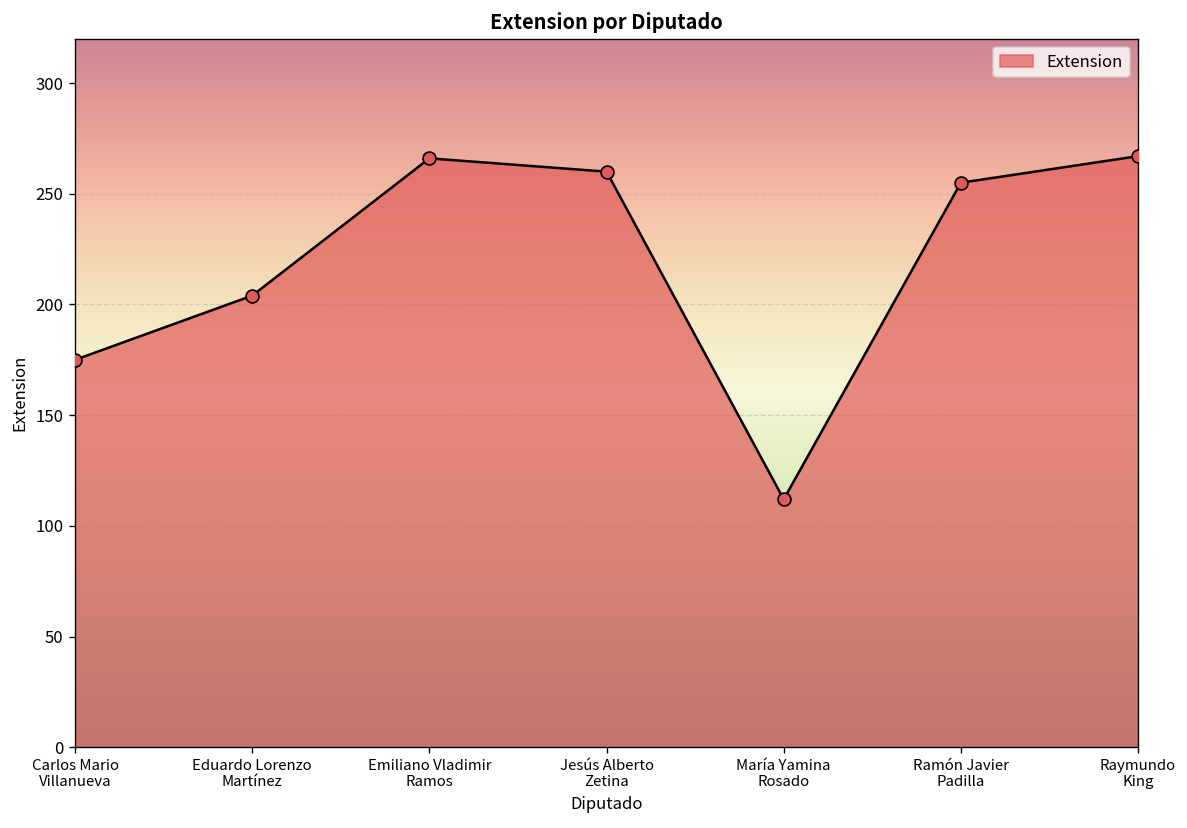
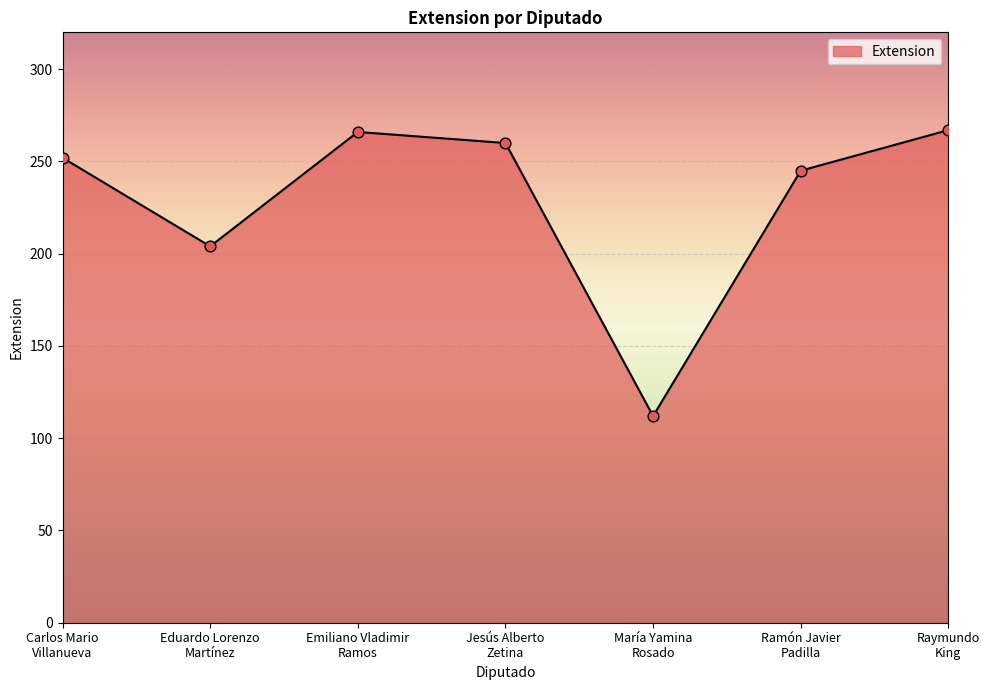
  {
-   "Carlos Mario Villanueva": 175,
+   "Carlos Mario Villanueva": 252,
    "Eduardo Lorenzo Martínez": 204,
    "Emiliano Vladimir Ramos": 266,
    "Jesús Alberto Zetina": 260,
    "María Yamina Rosado": 112,
-   "Ramón Javier Padilla": 255,
+   "Ramón Javier Padilla": 245,
    "Raymundo King": 267
  }
